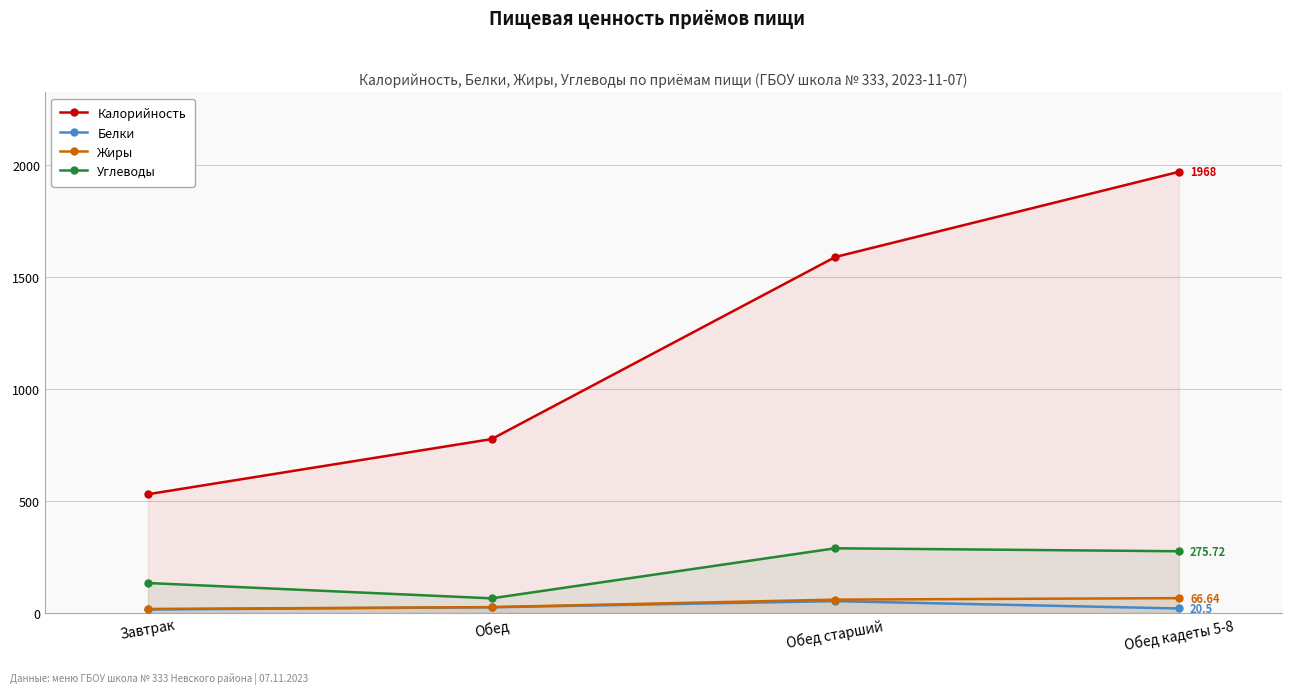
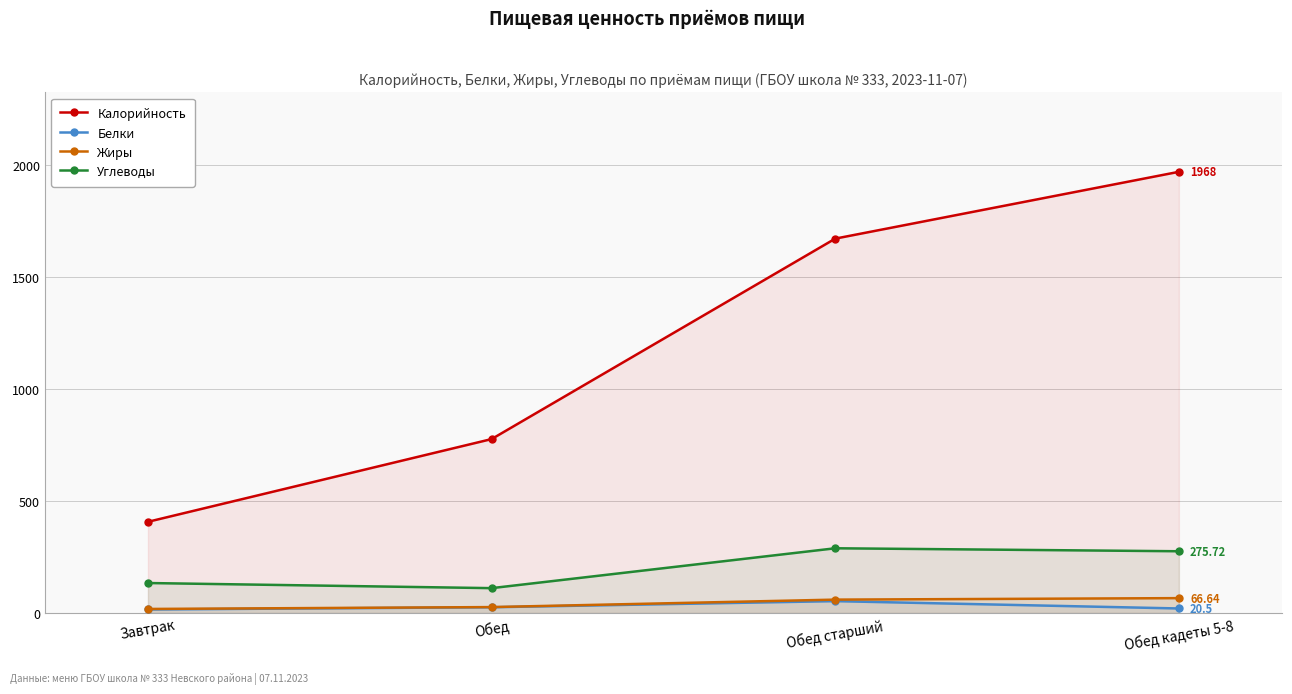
  {
    "Калорийность": {
-     "Завтрак": 530,
+     "Завтрак": 410,
      "Обед": 780,
-     "Обед старший": 1590
+     "Обед старший": 1670
    },
    "Углеводы": {
      "Завтрак": 130,
-     "Обед": 70,
+     "Обед": 110,
      "Обед старший": 290
    }
  }
